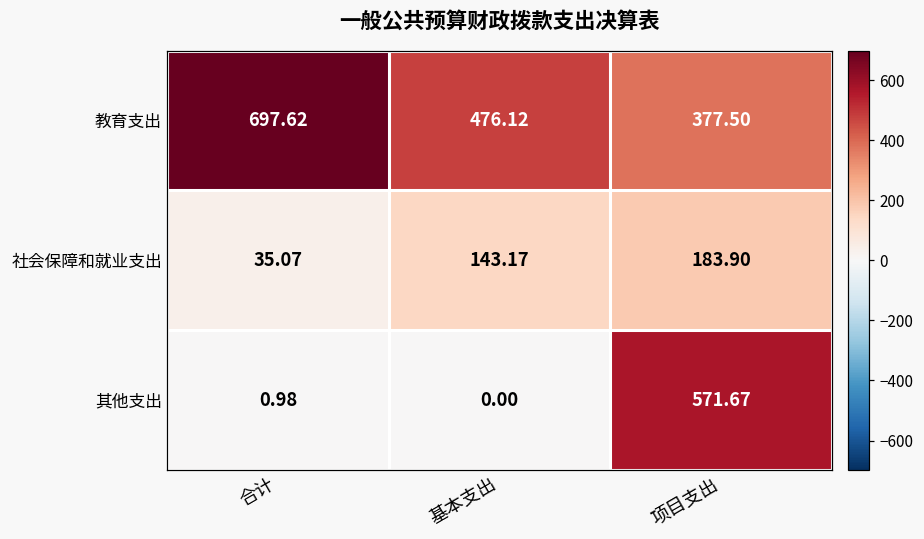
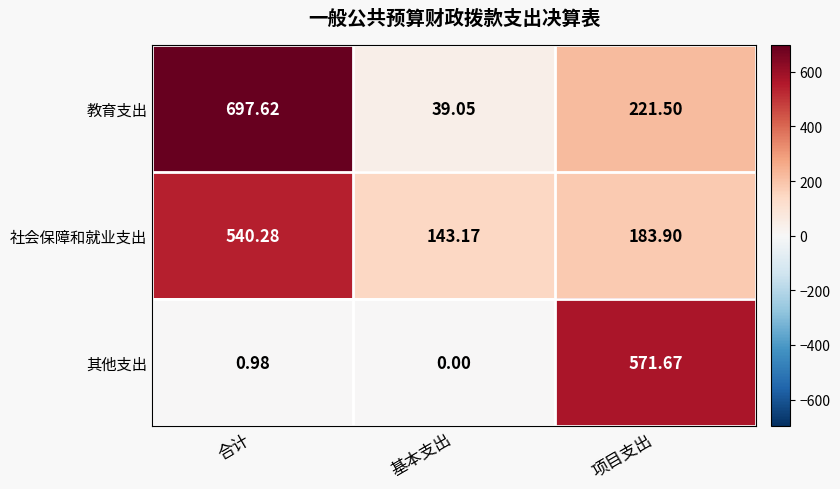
  {
    "教育支出": {
      "合计": 697.62,
-     "基本支出": 476.12,
-     "项目支出": 377.50
+     "基本支出": 39.05,
+     "项目支出": 221.50
    },
    "社会保障和就业支出": {
-     "合计": 35.07,
+     "合计": 540.28,
      "基本支出": 143.17,
      "项目支出": 183.90
    },
    "其他支出": {
      "合计": 0.98,
      "基本支出": 0.00,
      "项目支出": 571.67
    }
  }
